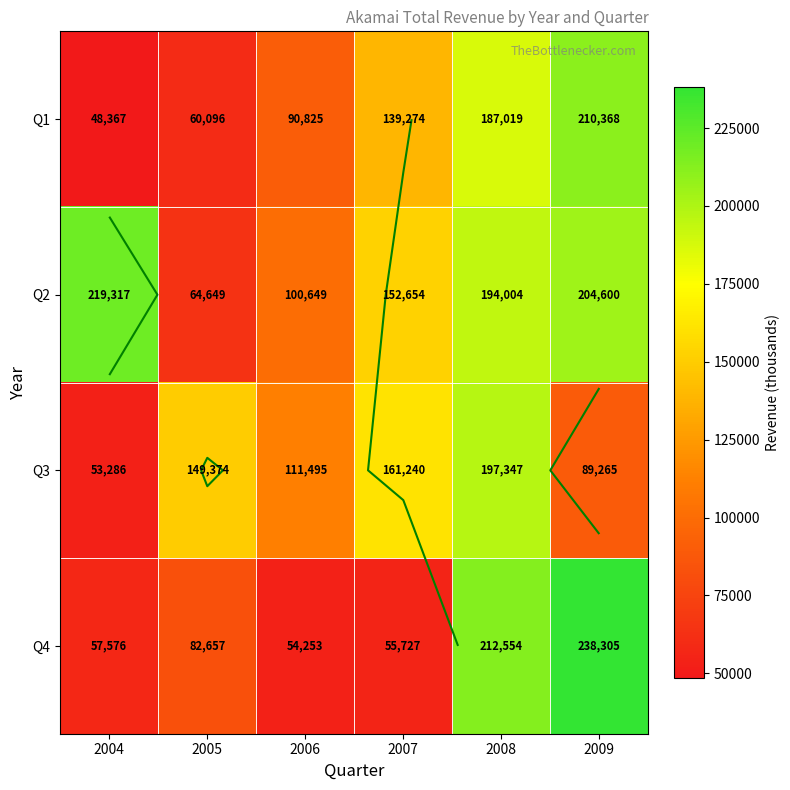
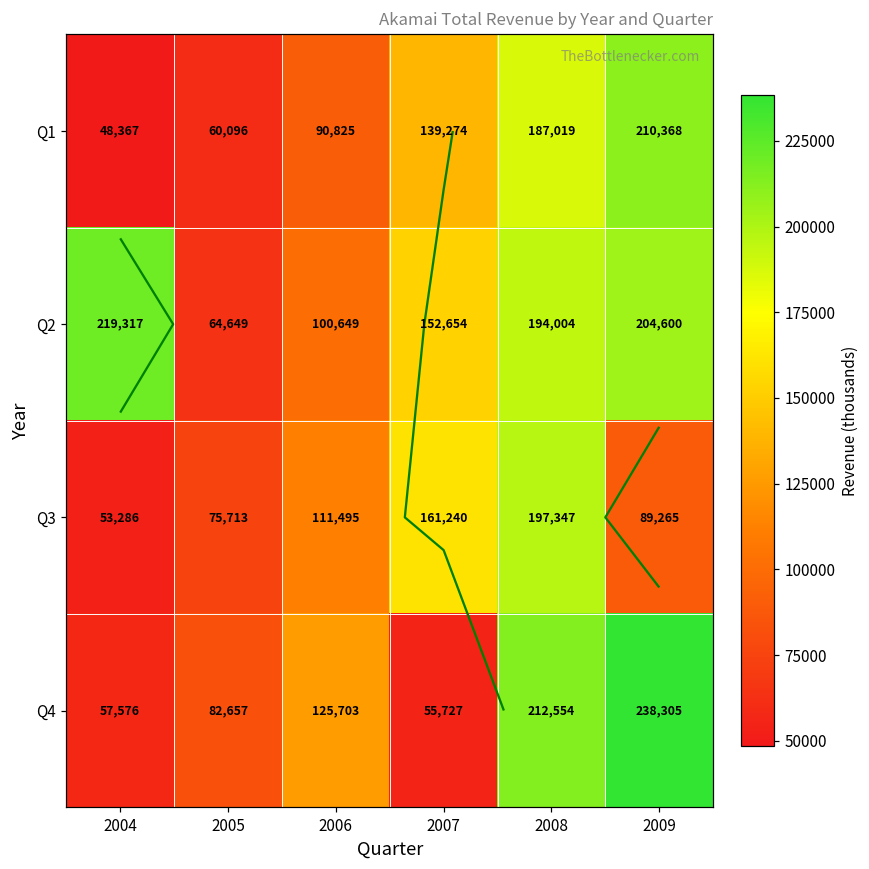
  {
    "Q1": {
      "2004": "48,367",
      "2005": "60,096",
      "2006": "90,825",
      "2007": "139,274",
      "2008": "187,019"
    },
    "Q2": {
      "2004": "219,317",
      "2005": "64,649",
      "2006": "100,649",
      "2007": "152,654",
      "2008": "194,004",
      "2009": "204,600"
    },
    "Q3": {
      "2004": "53,286",
-     "2005": "149,374",
+     "2005": "75,713",
      "2006": "111,495",
      "2007": "161,240",
      "2008": "197,347",
      "2009": "89,265"
    },
    "Q4": {
      "2004": "57,576",
      "2005": "82,657",
-     "2006": "54,253",
+     "2006": "125,703",
      "2007": "55,727",
      "2008": "212,554",
      "2009": "238,305"
    }
  }
